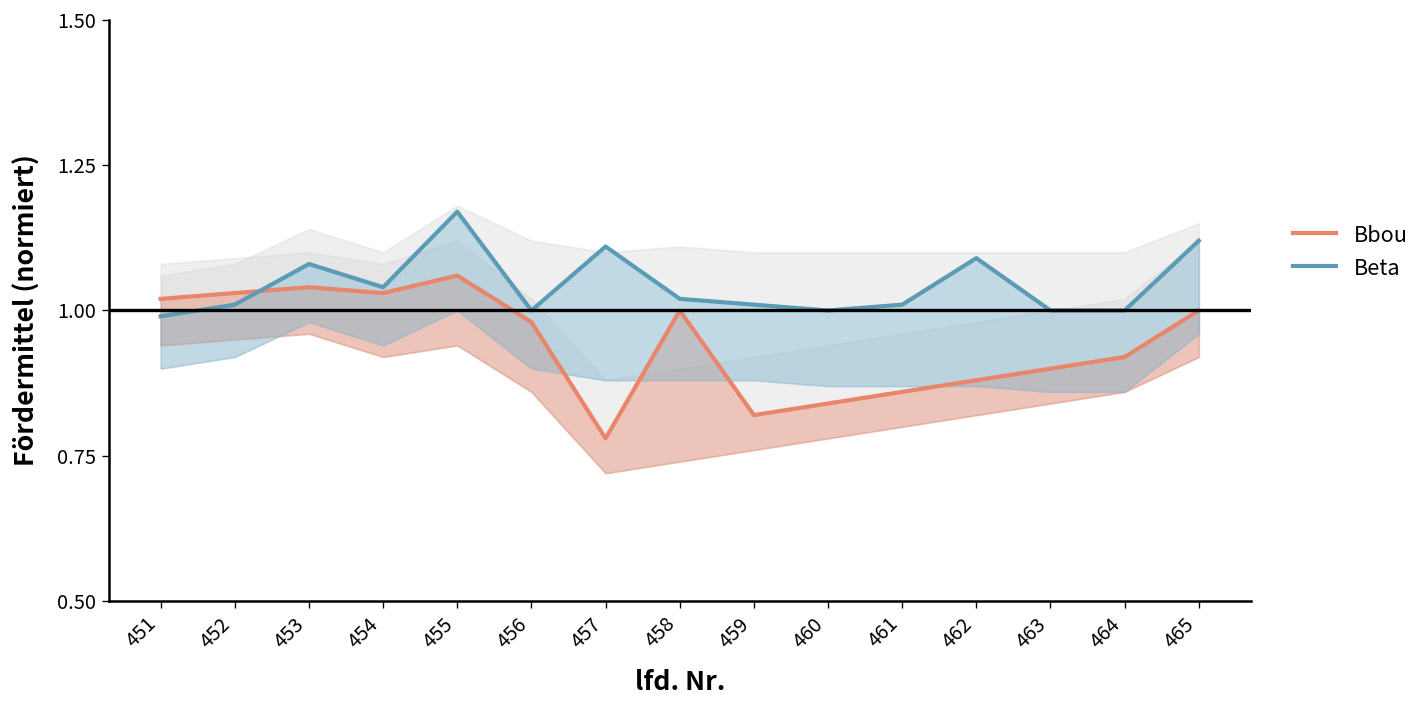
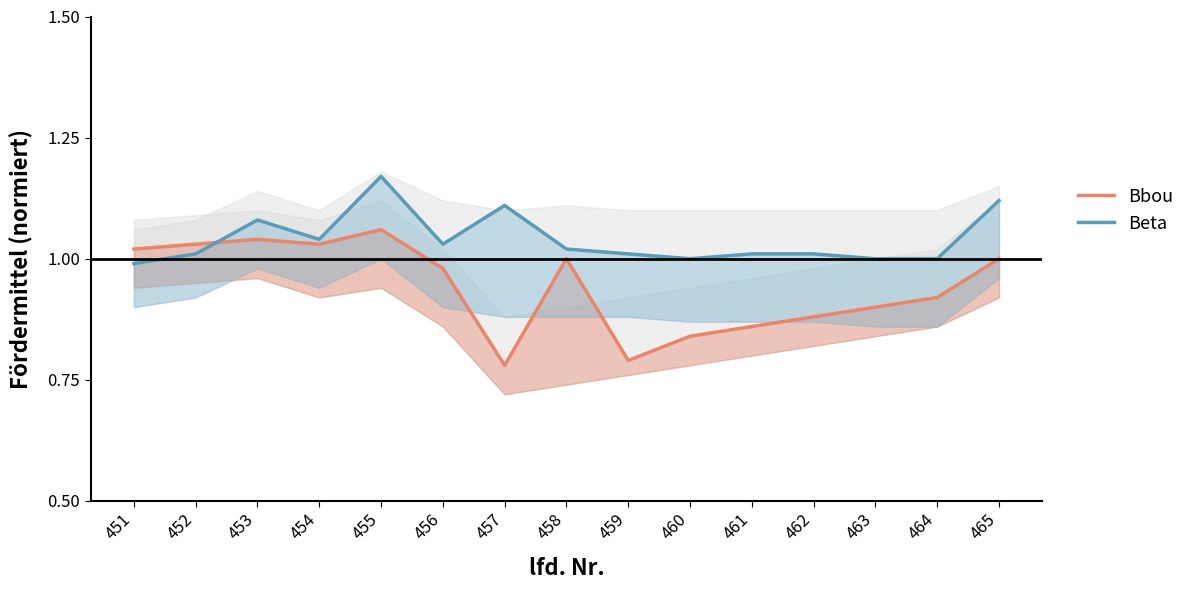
  {
    "Bbou": {
      "451": 1.02,
      "452": 1.03,
      "453": 1.04,
      "454": 1.03,
      "455": 1.06,
      "456": 0.98,
      "457": 0.78,
      "458": 1.00,
-     "459": 0.82,
+     "459": 0.79,
      "460": 0.84,
      "461": 0.86,
      "462": 0.88,
      "463": 0.90,
      "464": 0.92,
      "465": 1.00
    },
    "Beta": {
      "451": 0.99,
      "452": 1.01,
      "453": 1.08,
      "454": 1.04,
      "455": 1.17,
-     "456": 1.00,
+     "456": 1.03,
      "457": 1.11,
      "458": 1.02,
      "459": 1.01,
      "460": 1.00,
      "461": 1.01,
-     "462": 1.09,
+     "462": 1.01,
      "464": 1.00
    }
  }
